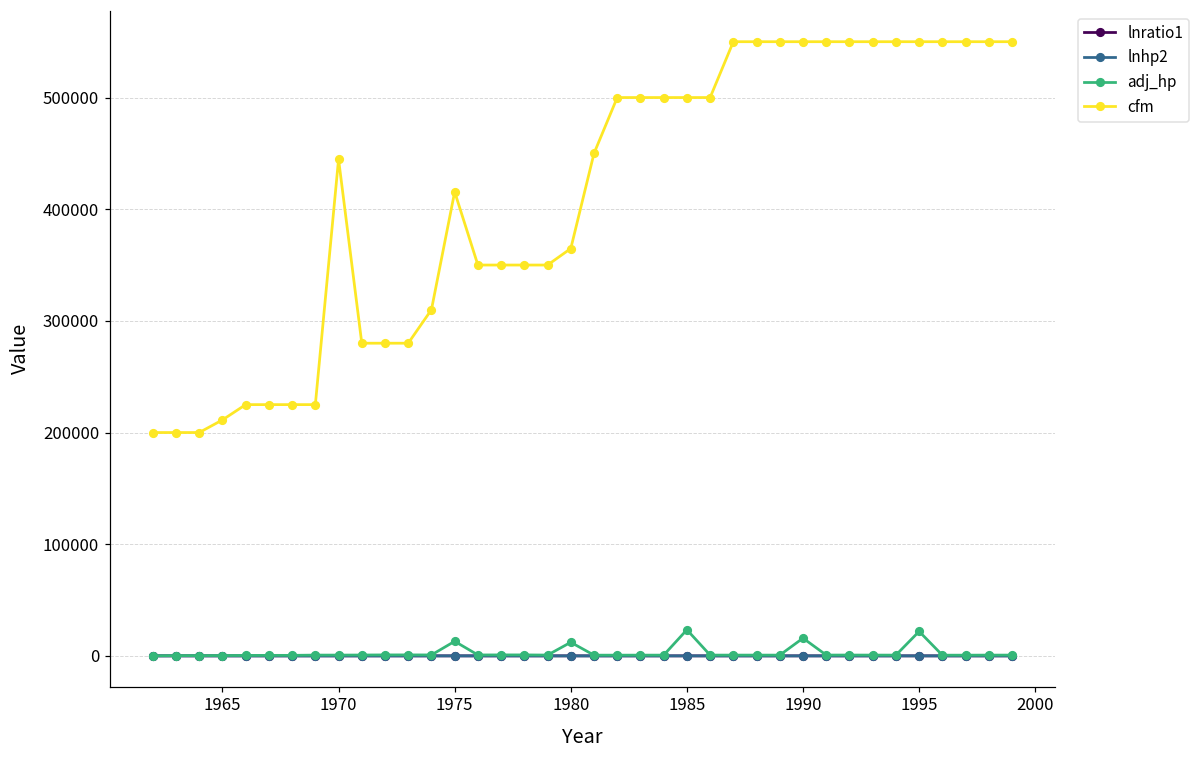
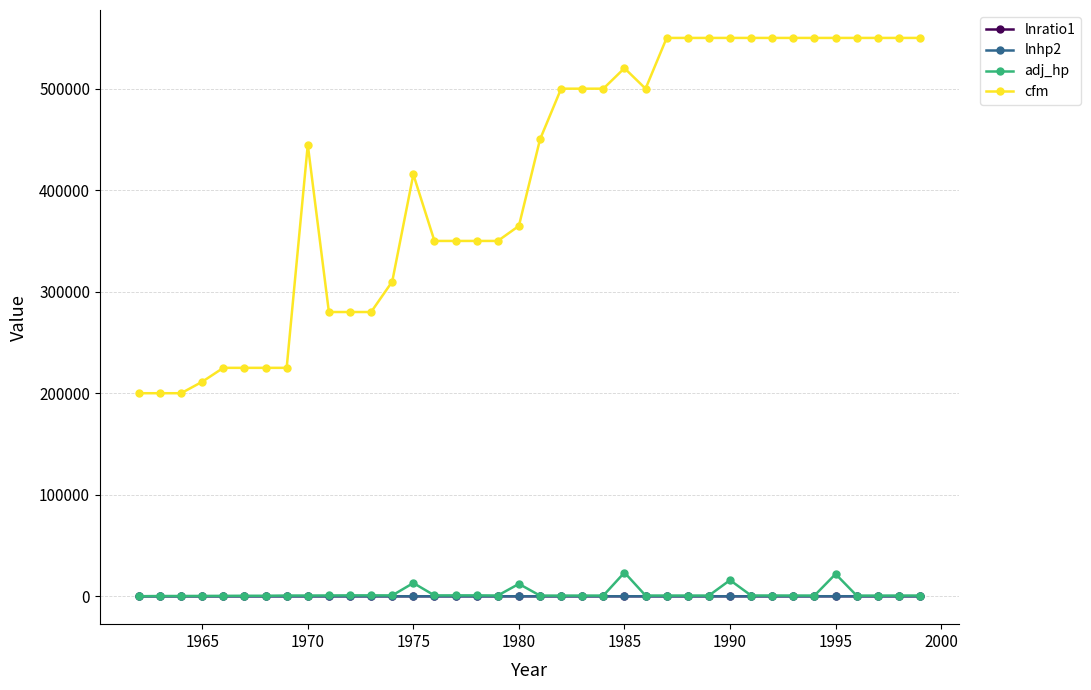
  {
    "lnhp2": {
      "1975": 0,
      "1980": 0,
      "1985": 0,
      "1990": 0,
      "1995": 0
    },
    "adj_hp": {
      "1975": 13000,
      "1980": 12000,
      "1985": 23000,
      "1990": 16000,
      "1995": 22000
    },
    "cfm": {
      "1965": 211000,
      "1970": 445000,
      "1975": 416000,
      "1980": 365000,
-     "1985": 500000,
+     "1985": 520000,
      "1990": 550000,
      "1995": 550000
    }
  }
